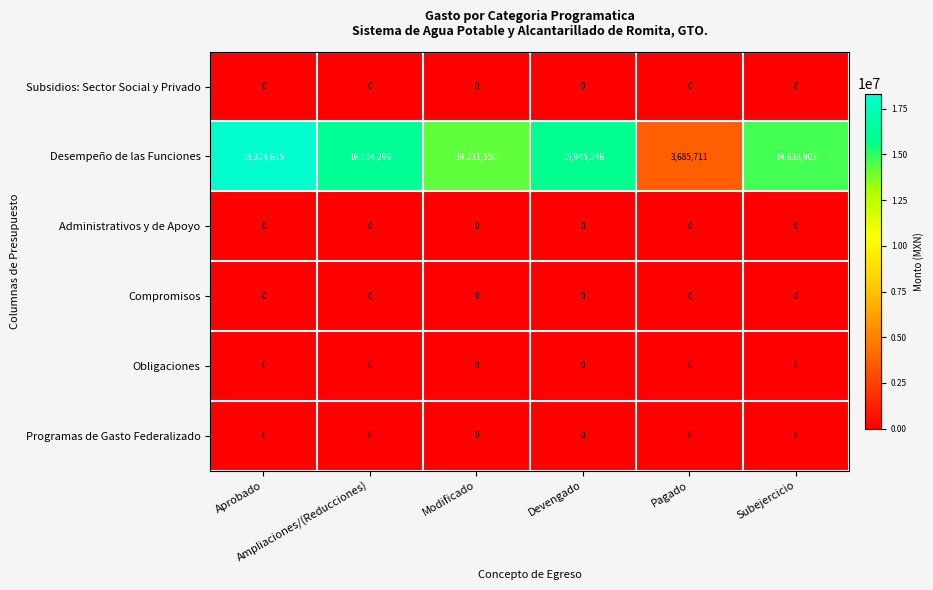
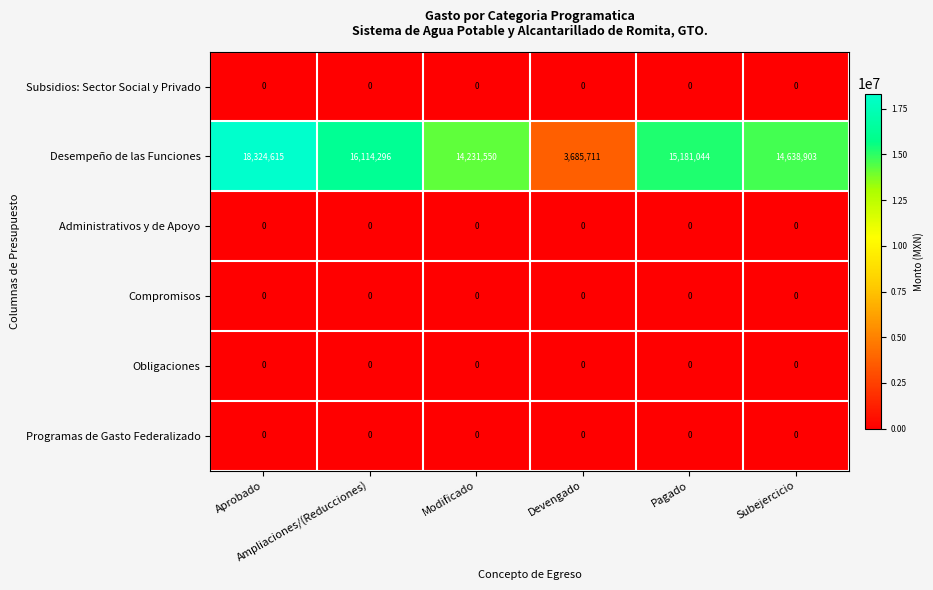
  {
    "Subsidios: Sector Social y Privado": {
      "Aprobado": "0",
      "Ampliaciones/(Reducciones)": "0",
      "Modificado": "0",
      "Devengado": "0",
      "Pagado": "0",
      "Subejercicio": "0"
    },
    "Desempeño de las Funciones": {
      "Aprobado": "18,324,615",
      "Ampliaciones/(Reducciones)": "16,114,296",
      "Modificado": "14,231,550",
-     "Devengado": "15,945,246",
-     "Pagado": "3,685,711",
+     "Devengado": "3,685,711",
+     "Pagado": "15,181,044",
      "Subejercicio": "14,638,903"
    },
    "Administrativos y de Apoyo": {
      "Aprobado": "0",
      "Ampliaciones/(Reducciones)": "0",
      "Modificado": "0",
      "Devengado": "0",
      "Pagado": "0",
      "Subejercicio": "0"
    },
    "Compromisos": {
      "Aprobado": "0",
      "Ampliaciones/(Reducciones)": "0",
      "Modificado": "0",
      "Devengado": "0",
      "Pagado": "0",
      "Subejercicio": "0"
    },
    "Obligaciones": {
      "Aprobado": "0",
      "Ampliaciones/(Reducciones)": "0",
      "Modificado": "0",
      "Devengado": "0",
      "Pagado": "0",
      "Subejercicio": "0"
    },
    "Programas de Gasto Federalizado": {
      "Aprobado": "0",
      "Ampliaciones/(Reducciones)": "0",
      "Modificado": "0",
      "Devengado": "0",
      "Pagado": "0",
      "Subejercicio": "0"
    }
  }
